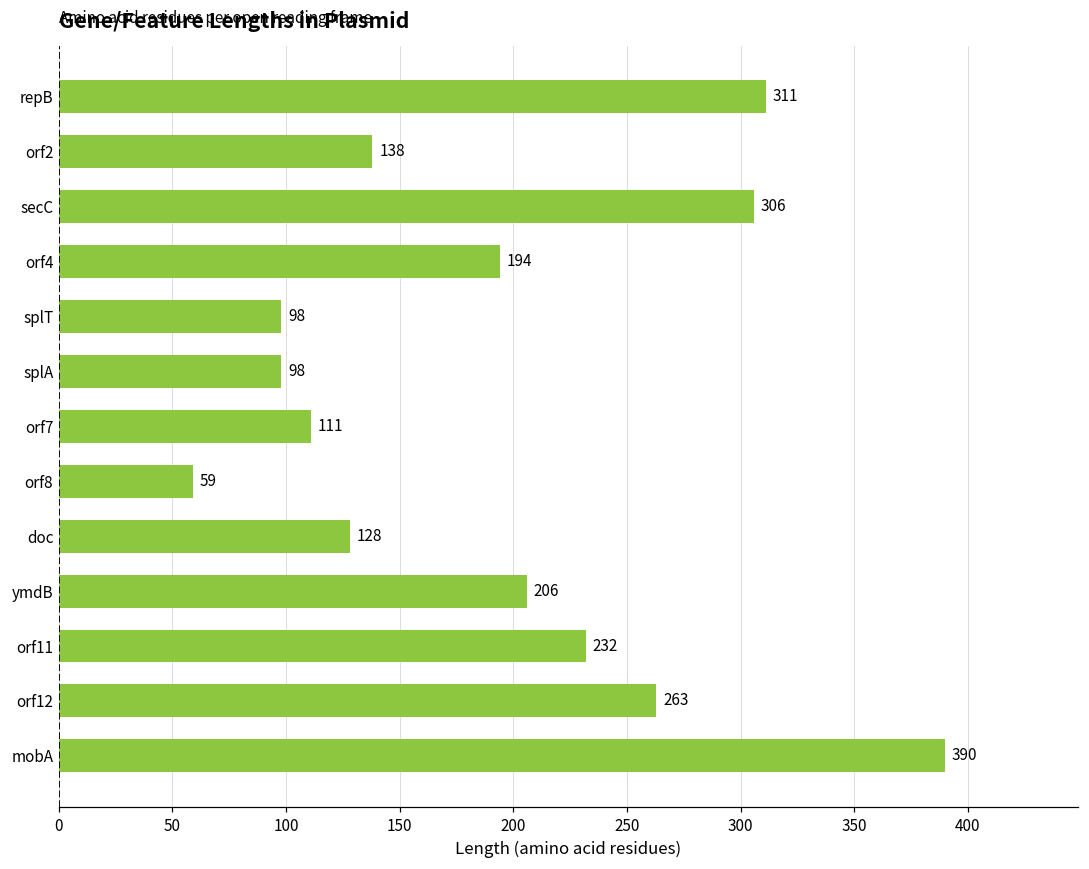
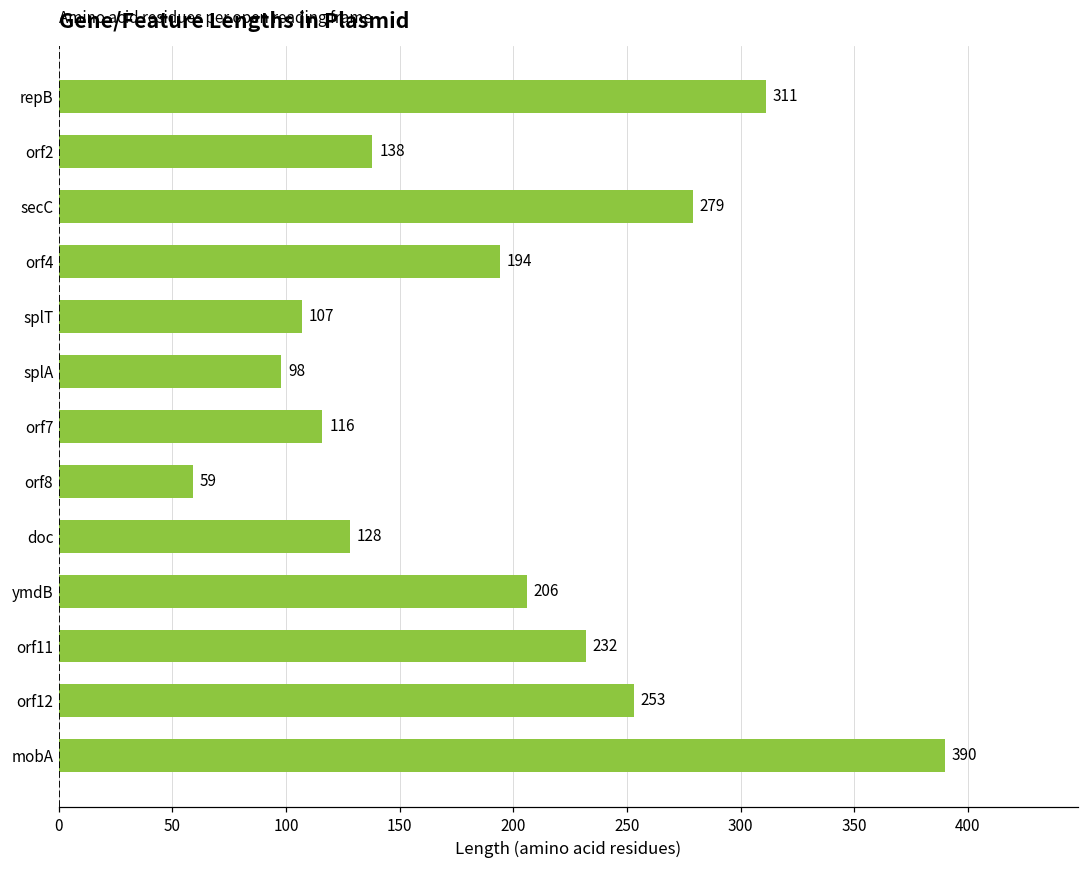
  {
    "repB": 311,
    "orf2": 138,
-   "secC": 306,
+   "secC": 279,
    "orf4": 194,
-   "splT": 98,
+   "splT": 107,
    "splA": 98,
-   "orf7": 111,
+   "orf7": 116,
    "orf8": 59,
    "doc": 128,
    "ymdB": 206,
    "orf11": 232,
-   "orf12": 263,
+   "orf12": 253,
    "mobA": 390
  }
